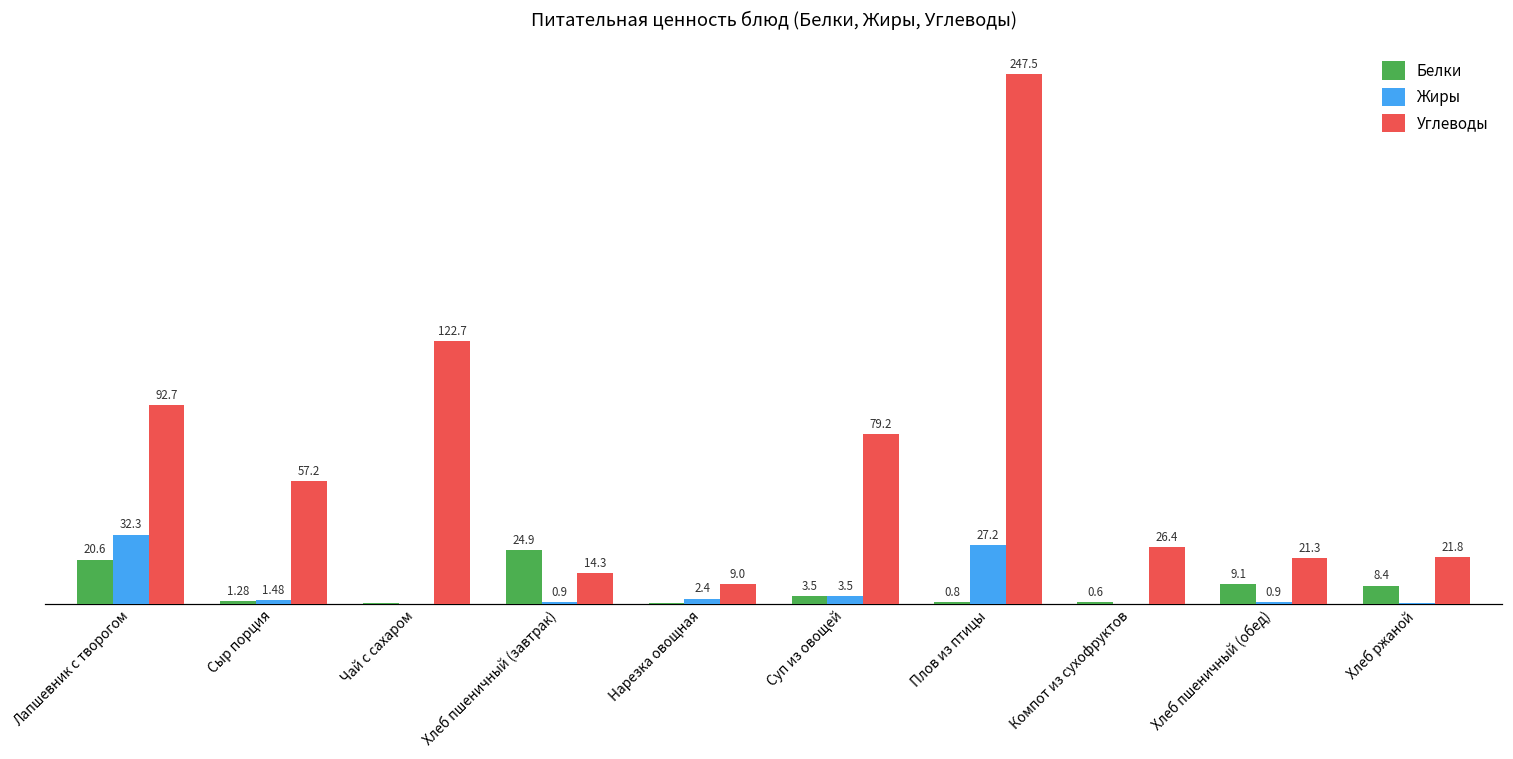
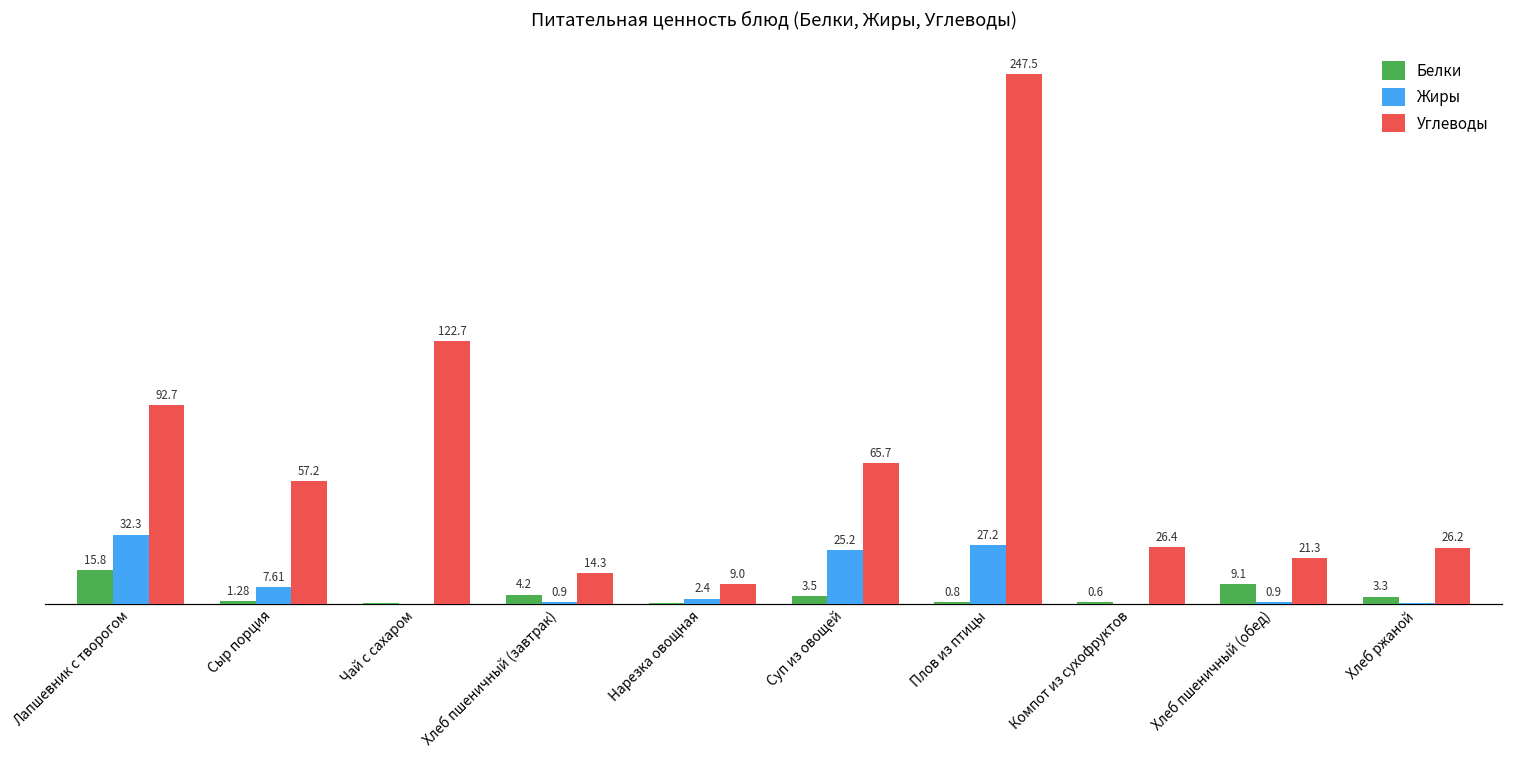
  {
    "Белки": {
-     "Лапшевник с творогом": 20.6,
+     "Лапшевник с творогом": 15.8,
      "Сыр порция": 1.28,
-     "Хлеб пшеничный (завтрак)": 24.9,
+     "Хлеб пшеничный (завтрак)": 4.2,
      "Суп из овощей": 3.5,
      "Плов из птицы": 0.8,
      "Компот из сухофруктов": 0.6,
      "Хлеб пшеничный (обед)": 9.1,
-     "Хлеб ржаной": 8.4
+     "Хлеб ржаной": 3.3
    },
    "Жиры": {
      "Лапшевник с творогом": 32.3,
-     "Сыр порция": 1.48,
+     "Сыр порция": 7.61,
      "Хлеб пшеничный (завтрак)": 0.9,
      "Нарезка овощная": 2.4,
-     "Суп из овощей": 3.5,
+     "Суп из овощей": 25.2,
      "Плов из птицы": 27.2,
      "Хлеб пшеничный (обед)": 0.9
    },
    "Углеводы": {
      "Лапшевник с творогом": 92.7,
      "Сыр порция": 57.2,
      "Чай с сахаром": 122.7,
      "Хлеб пшеничный (завтрак)": 14.3,
      "Нарезка овощная": 9.0,
-     "Суп из овощей": 79.2,
+     "Суп из овощей": 65.7,
      "Плов из птицы": 247.5,
      "Компот из сухофруктов": 26.4,
      "Хлеб пшеничный (обед)": 21.3,
-     "Хлеб ржаной": 21.8
+     "Хлеб ржаной": 26.2
    }
  }
